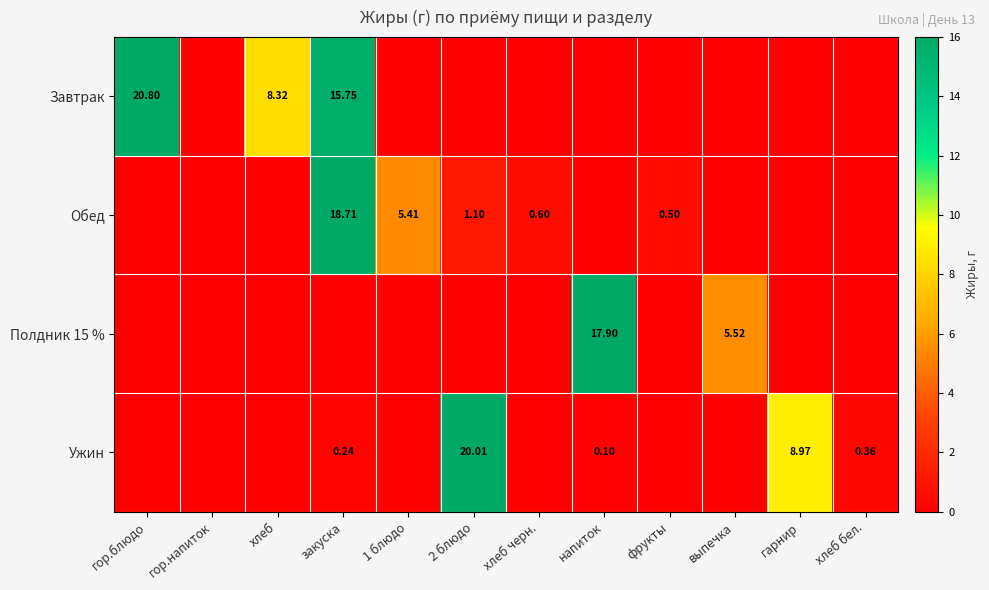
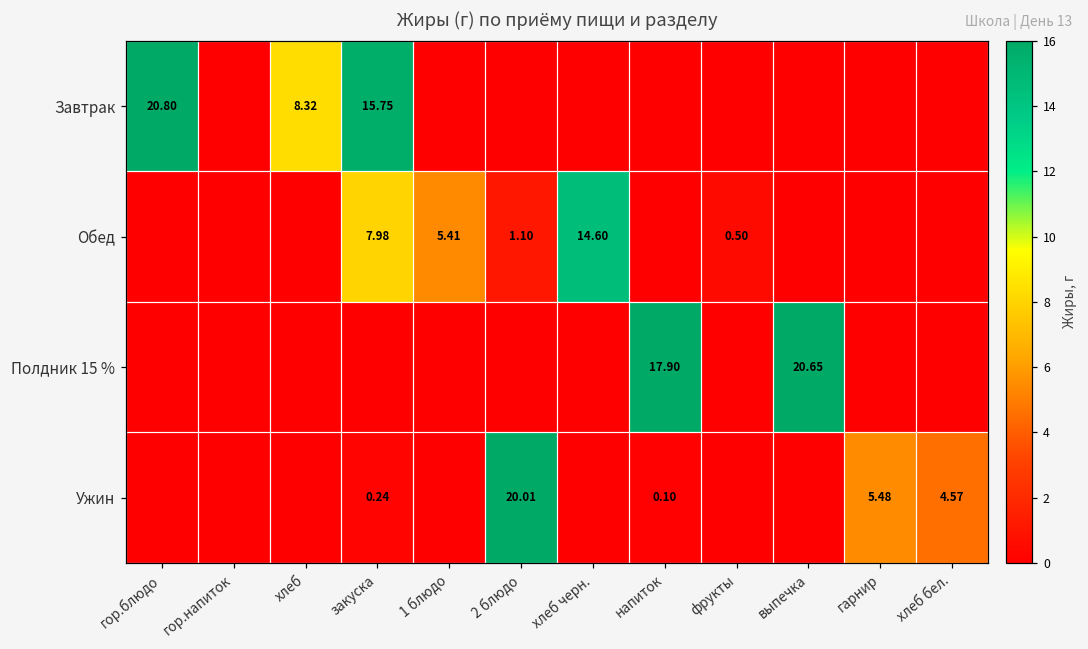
  {
    "Завтрак": {
      "гор.блюдо": 20.80,
      "хлеб": 8.32,
      "закуска": 15.75
    },
    "Обед": {
-     "закуска": 18.71,
+     "закуска": 7.98,
      "1 блюдо": 5.41,
      "2 блюдо": 1.10,
-     "хлеб черн.": 0.60,
+     "хлеб черн.": 14.60,
      "фрукты": 0.50
    },
    "Полдник 15 %": {
      "напиток": 17.90,
-     "выпечка": 5.52
+     "выпечка": 20.65
    },
    "Ужин": {
      "закуска": 0.24,
      "2 блюдо": 20.01,
      "напиток": 0.10,
-     "гарнир": 8.97,
-     "хлеб бел.": 0.36
+     "гарнир": 5.48,
+     "хлеб бел.": 4.57
    }
  }
